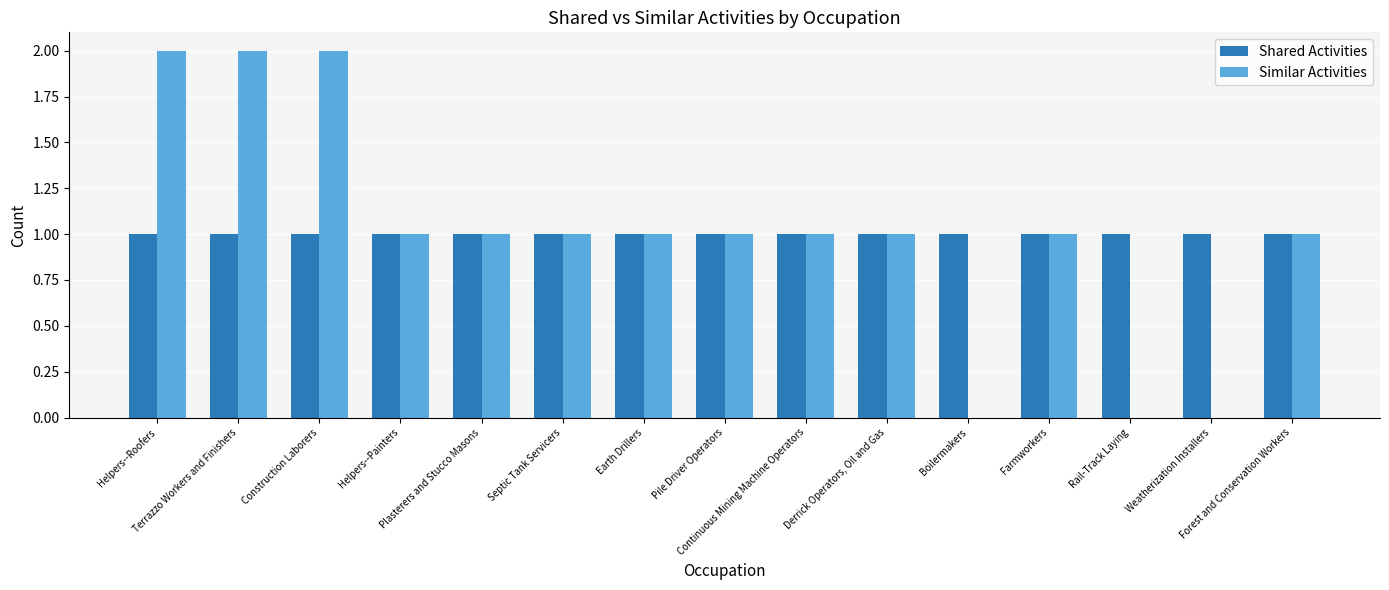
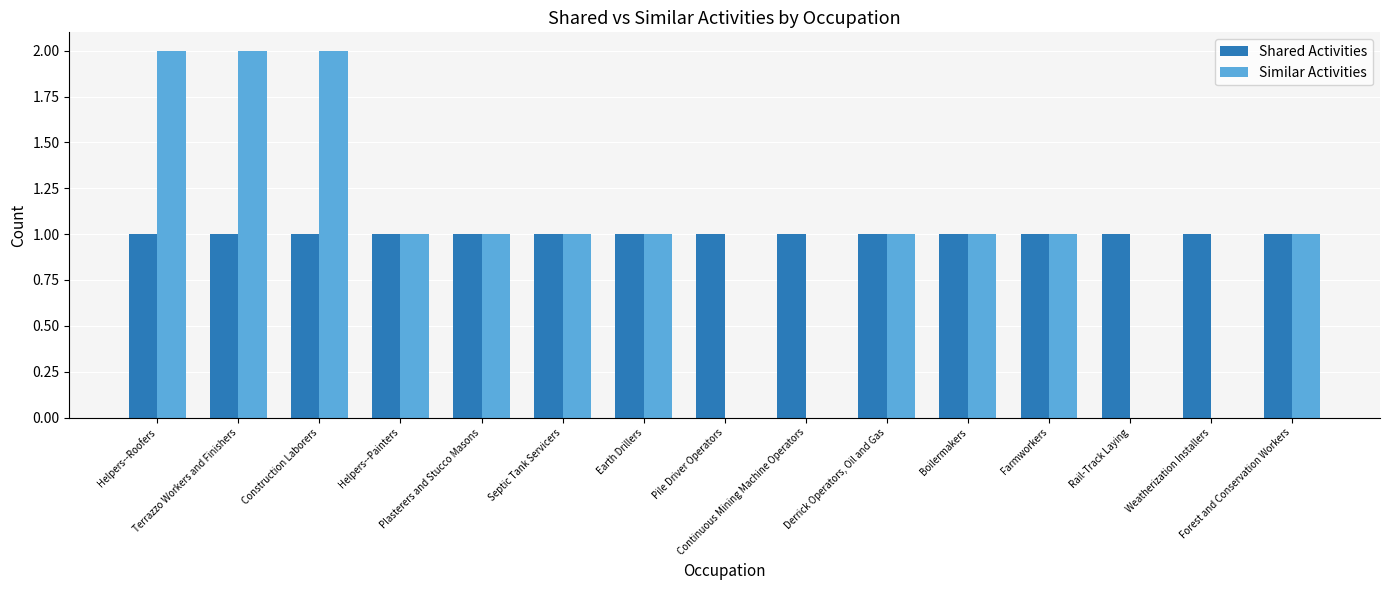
  {
    "Shared Activities": {
      "Helpers--Roofers": 1,
      "Terrazzo Workers and Finishers": 1,
      "Construction Laborers": 1,
      "Helpers--Painters": 1,
      "Plasterers and Stucco Masons": 1,
      "Septic Tank Servicers": 1,
      "Earth Drillers": 1,
      "Pile Driver Operators": 1,
      "Continuous Mining Machine Operators": 1,
      "Derrick Operators, Oil and Gas": 1,
      "Boilermakers": 1,
      "Farmworkers": 1,
      "Rail-Track Laying": 1,
      "Weatherization Installers": 1,
      "Forest and Conservation Workers": 1
    },
    "Similar Activities": {
      "Helpers--Roofers": 2,
      "Terrazzo Workers and Finishers": 2,
      "Construction Laborers": 2,
      "Helpers--Painters": 1,
      "Plasterers and Stucco Masons": 1,
      "Septic Tank Servicers": 1,
      "Earth Drillers": 1,
-     "Pile Driver Operators": 1,
-     "Continuous Mining Machine Operators": 1,
+     "Pile Driver Operators": 0,
+     "Continuous Mining Machine Operators": 0,
      "Derrick Operators, Oil and Gas": 1,
-     "Boilermakers": 0,
+     "Boilermakers": 1,
      "Farmworkers": 1,
      "Rail-Track Laying": 0,
      "Weatherization Installers": 0,
      "Forest and Conservation Workers": 1
    }
  }
